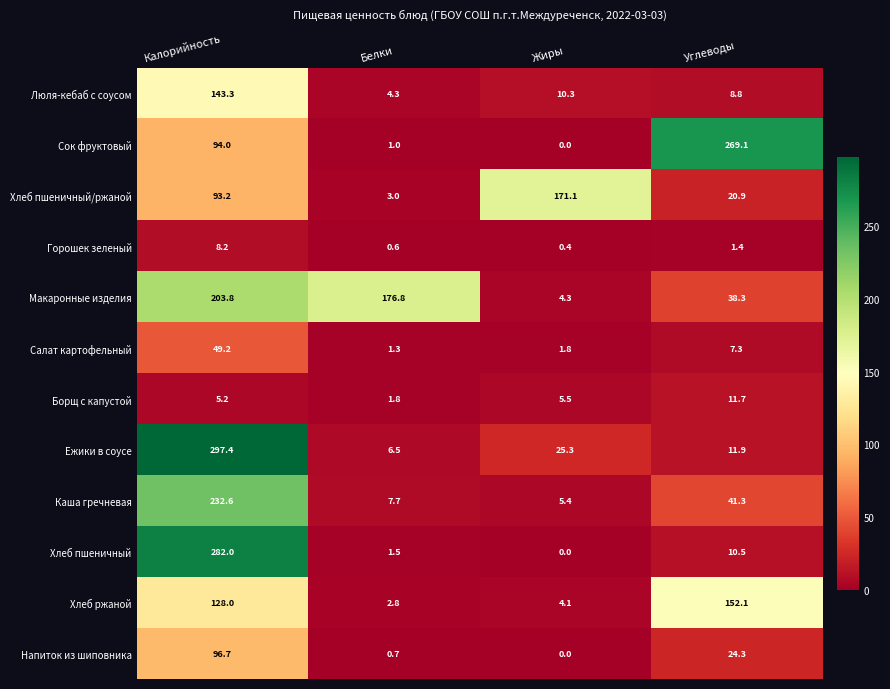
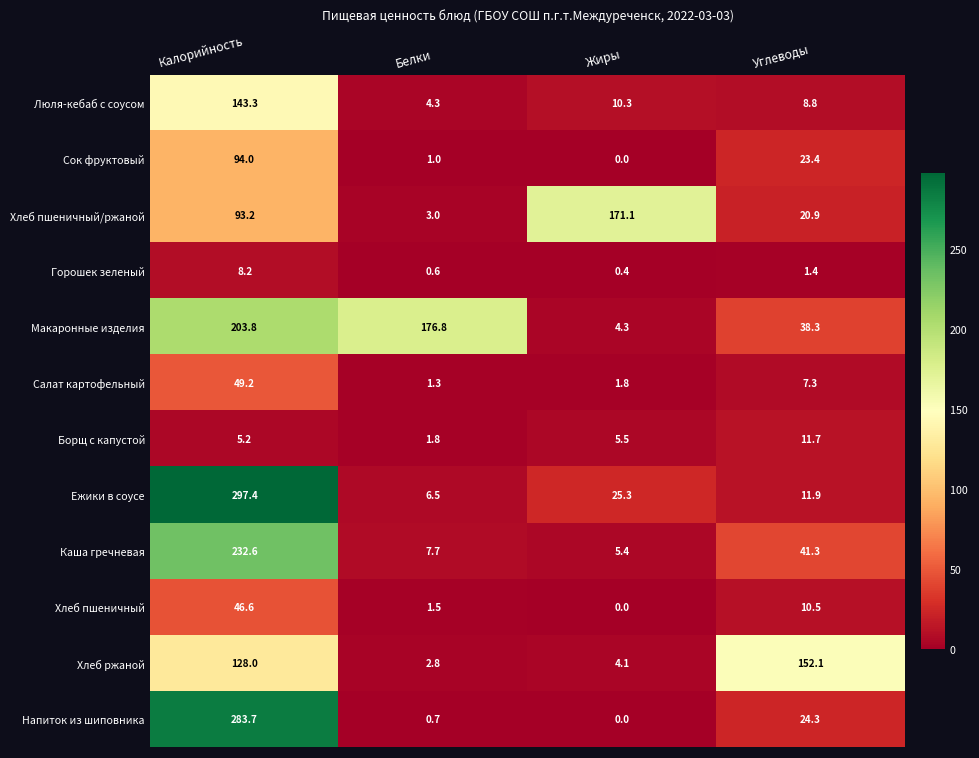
  {
    "Люля-кебаб с соусом": {
      "Калорийность": 143.3,
      "Белки": 4.3,
      "Жиры": 10.3,
      "Углеводы": 8.8
    },
    "Сок фруктовый": {
      "Калорийность": 94.0,
      "Белки": 1.0,
      "Жиры": 0.0,
-     "Углеводы": 269.1
+     "Углеводы": 23.4
    },
    "Хлеб пшеничный/ржаной": {
      "Калорийность": 93.2,
      "Белки": 3.0,
      "Жиры": 171.1,
      "Углеводы": 20.9
    },
    "Горошек зеленый": {
      "Калорийность": 8.2,
      "Белки": 0.6,
      "Жиры": 0.4,
      "Углеводы": 1.4
    },
    "Макаронные изделия": {
      "Калорийность": 203.8,
      "Белки": 176.8,
      "Жиры": 4.3,
      "Углеводы": 38.3
    },
    "Салат картофельный": {
      "Калорийность": 49.2,
      "Белки": 1.3,
      "Жиры": 1.8,
      "Углеводы": 7.3
    },
    "Борщ с капустой": {
      "Калорийность": 5.2,
      "Белки": 1.8,
      "Жиры": 5.5,
      "Углеводы": 11.7
    },
    "Ежики в соусе": {
      "Калорийность": 297.4,
      "Белки": 6.5,
      "Жиры": 25.3,
      "Углеводы": 11.9
    },
    "Каша гречневая": {
      "Калорийность": 232.6,
      "Белки": 7.7,
      "Жиры": 5.4,
      "Углеводы": 41.3
    },
    "Хлеб пшеничный": {
-     "Калорийность": 282.0,
+     "Калорийность": 46.6,
      "Белки": 1.5,
      "Жиры": 0.0,
      "Углеводы": 10.5
    },
    "Хлеб ржаной": {
      "Калорийность": 128.0,
      "Белки": 2.8,
      "Жиры": 4.1,
      "Углеводы": 152.1
    },
    "Напиток из шиповника": {
-     "Калорийность": 96.7,
+     "Калорийность": 283.7,
      "Белки": 0.7,
      "Жиры": 0.0,
      "Углеводы": 24.3
    }
  }
